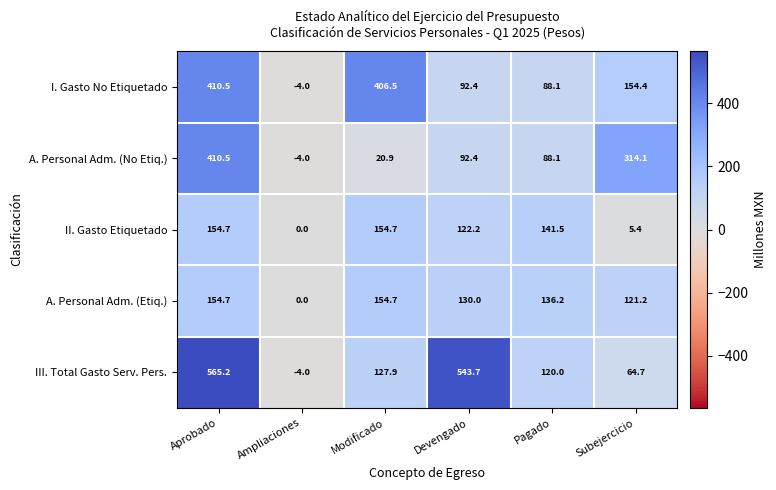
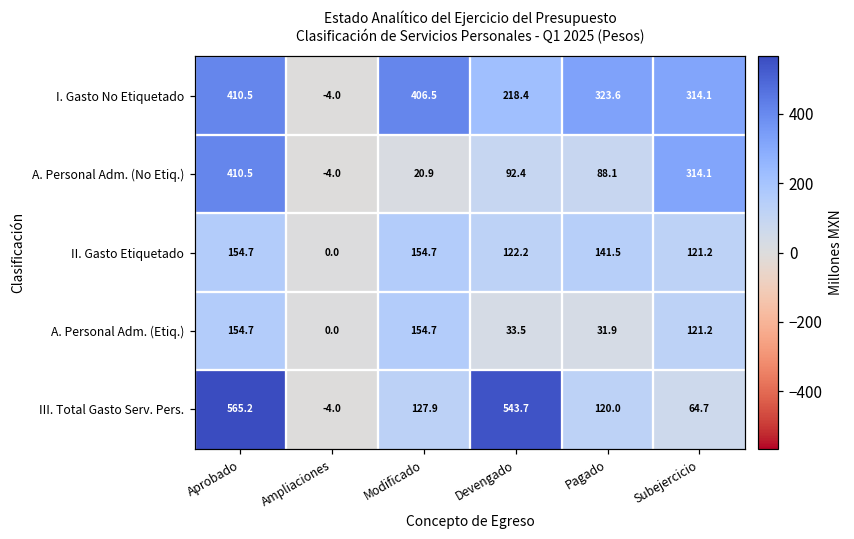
  {
    "I. Gasto No Etiquetado": {
      "Aprobado": 410.5,
      "Ampliaciones": -4.0,
      "Modificado": 406.5,
-     "Devengado": 92.4,
-     "Pagado": 88.1,
-     "Subejercicio": 154.4
+     "Devengado": 218.4,
+     "Pagado": 323.6,
+     "Subejercicio": 314.1
    },
    "A. Personal Adm. (No Etiq.)": {
      "Aprobado": 410.5,
      "Ampliaciones": -4.0,
      "Modificado": 20.9,
      "Devengado": 92.4,
      "Pagado": 88.1,
      "Subejercicio": 314.1
    },
    "II. Gasto Etiquetado": {
      "Aprobado": 154.7,
      "Ampliaciones": 0.0,
      "Modificado": 154.7,
      "Devengado": 122.2,
      "Pagado": 141.5,
-     "Subejercicio": 5.4
+     "Subejercicio": 121.2
    },
    "A. Personal Adm. (Etiq.)": {
      "Aprobado": 154.7,
      "Ampliaciones": 0.0,
      "Modificado": 154.7,
-     "Devengado": 130.0,
-     "Pagado": 136.2,
+     "Devengado": 33.5,
+     "Pagado": 31.9,
      "Subejercicio": 121.2
    },
    "III. Total Gasto Serv. Pers.": {
      "Aprobado": 565.2,
      "Ampliaciones": -4.0,
      "Modificado": 127.9,
      "Devengado": 543.7,
      "Pagado": 120.0,
      "Subejercicio": 64.7
    }
  }
